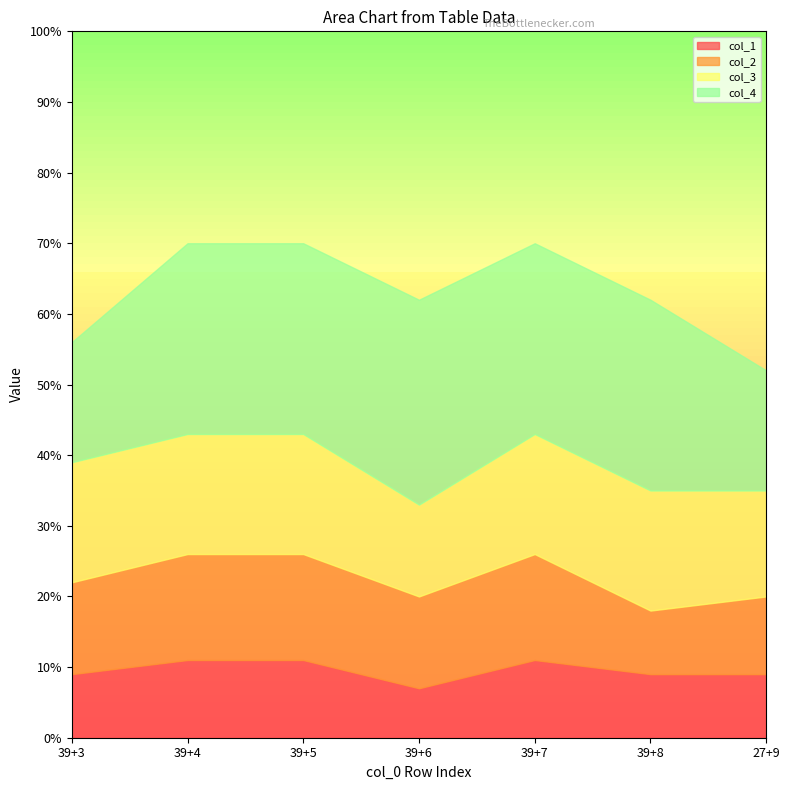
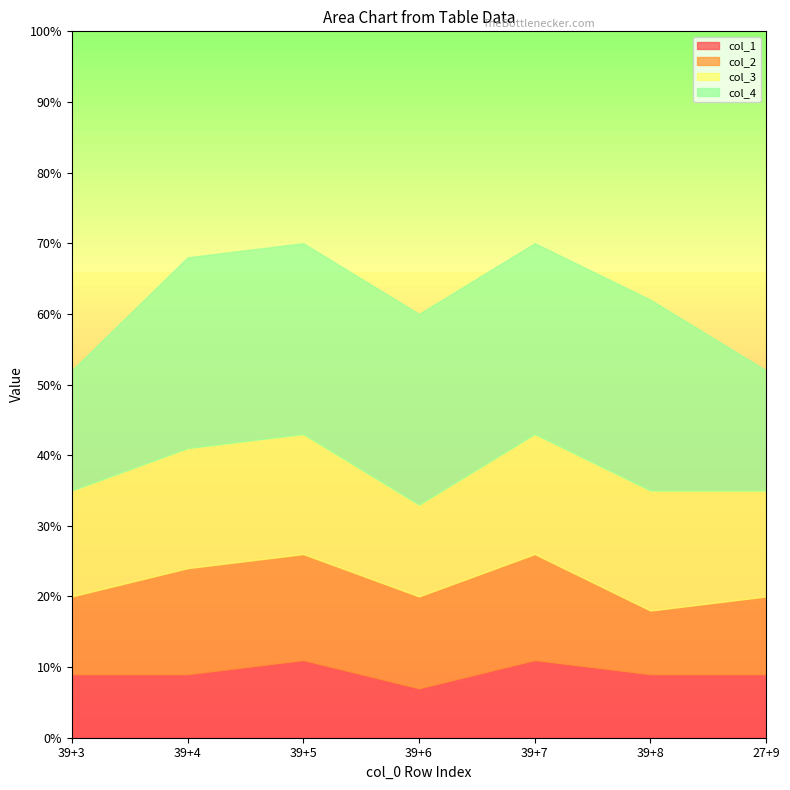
  {
    "col_1": {
      "39+3": "9%",
-     "39+4": "11%",
+     "39+4": "9%",
      "39+5": "11%",
      "39+6": "7%",
      "39+7": "11%",
      "39+8": "9%",
      "27+9": "9%"
    },
    "col_2": {
-     "39+3": "13%",
+     "39+3": "11%",
      "39+4": "15%",
      "39+5": "15%",
      "39+6": "13%",
      "39+7": "15%",
      "39+8": "9%",
      "27+9": "11%"
    },
    "col_3": {
-     "39+3": "17%",
+     "39+3": "15%",
      "39+4": "17%",
      "39+5": "17%",
      "39+6": "13%",
      "39+7": "17%",
      "39+8": "17%",
      "27+9": "15%"
    },
    "col_4": {
      "39+3": "17%",
      "39+4": "27%",
      "39+5": "27%",
-     "39+6": "29%",
+     "39+6": "27%",
      "39+7": "27%",
      "39+8": "27%",
      "27+9": "17%"
    }
  }
